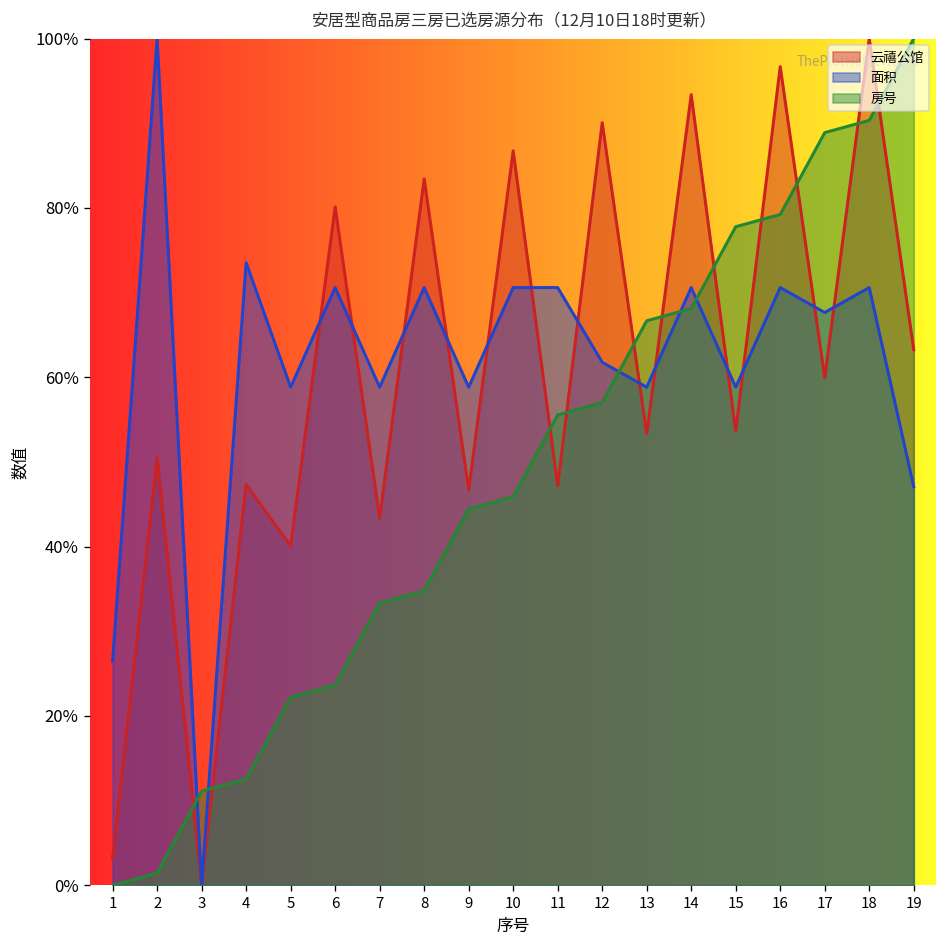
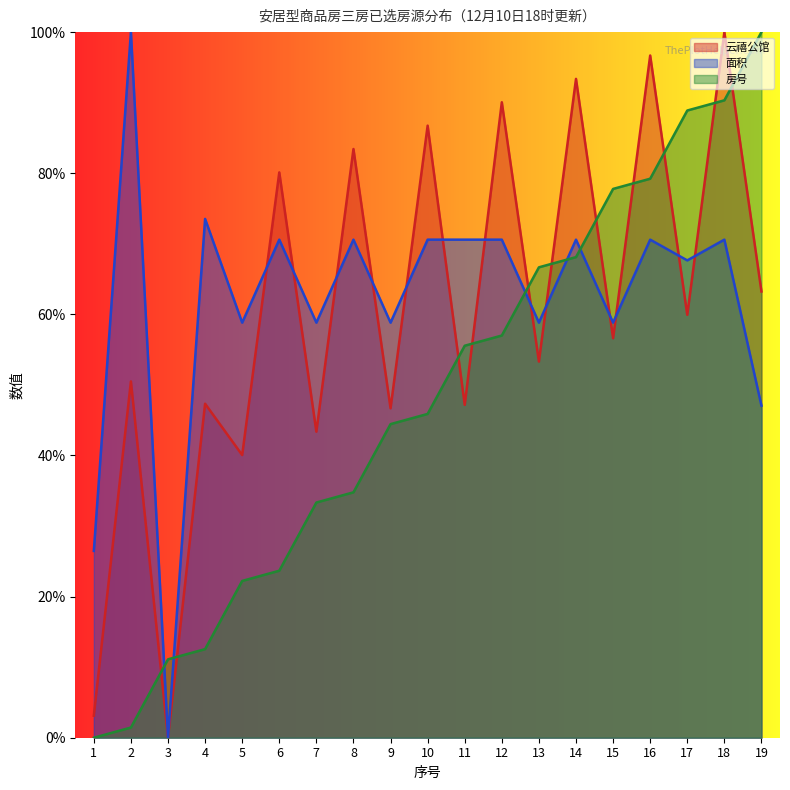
  {
    "云禧公馆": {
      "1": "3%",
      "2": "50%",
      "4": "47%",
      "5": "40%",
      "6": "80%",
      "7": "43%",
      "8": "83%",
      "9": "47%",
      "10": "87%",
      "11": "47%",
      "12": "90%",
      "13": "53%",
      "14": "93%",
-     "15": "54%",
+     "15": "57%",
      "16": "97%",
      "17": "60%",
      "18": "100%",
      "19": "63%"
    },
    "面积": {
      "1": "26%",
      "2": "100%",
      "4": "74%",
      "5": "59%",
      "6": "71%",
      "7": "59%",
      "8": "71%",
      "9": "59%",
      "10": "71%",
      "11": "71%",
-     "12": "62%",
+     "12": "71%",
      "13": "59%",
      "14": "71%",
      "15": "59%",
      "16": "71%",
      "17": "68%",
      "18": "71%",
      "19": "47%"
    },
    "房号": {
      "1": "0%",
      "2": "1%",
      "3": "11%",
      "4": "13%",
      "5": "22%",
      "6": "24%",
      "7": "33%",
      "8": "35%",
      "9": "44%",
      "10": "46%",
      "11": "56%",
      "12": "57%",
      "13": "67%",
      "14": "68%",
      "15": "78%",
      "16": "79%",
      "17": "89%",
      "18": "90%",
      "19": "100%"
    }
  }
